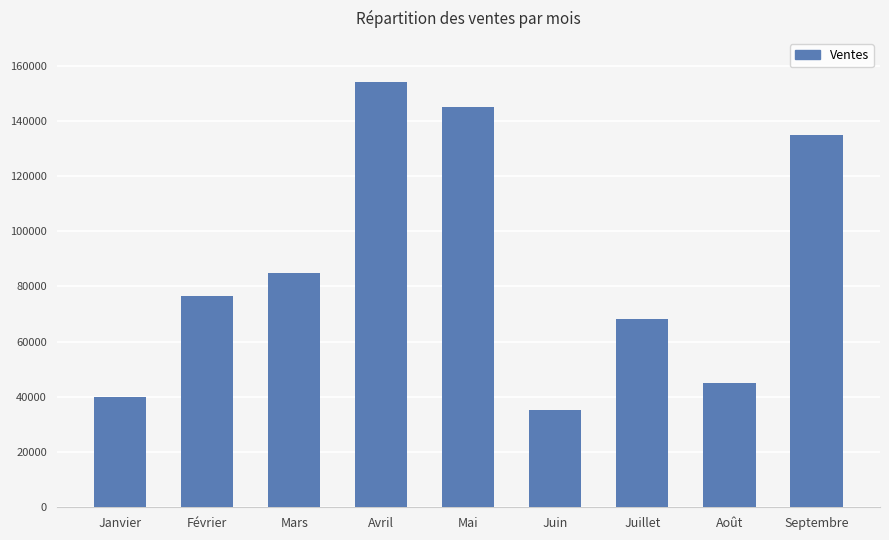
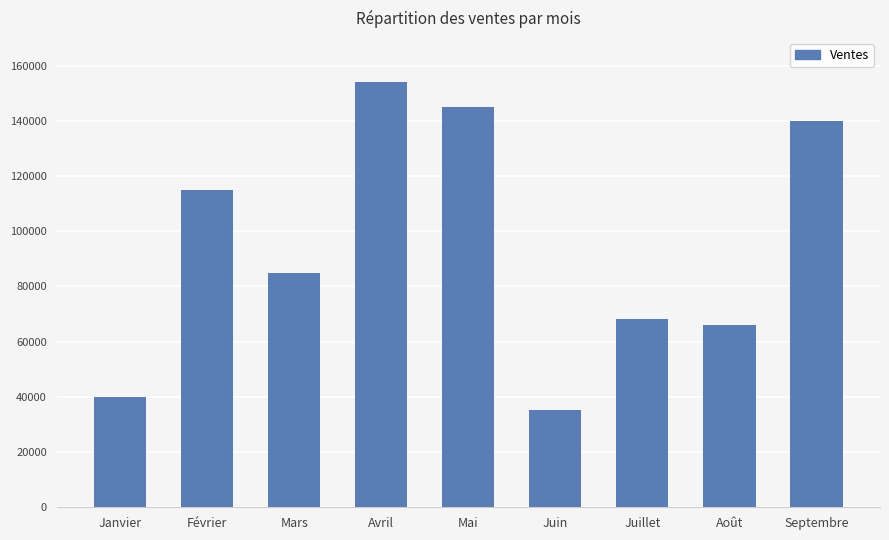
  {
    "Janvier": 40000,
-   "Février": 77000,
+   "Février": 115000,
    "Mars": 85000,
    "Avril": 154000,
    "Mai": 145000,
    "Juin": 35000,
    "Juillet": 68000,
-   "Août": 45000,
-   "Septembre": 135000
+   "Août": 66000,
+   "Septembre": 140000
  }
